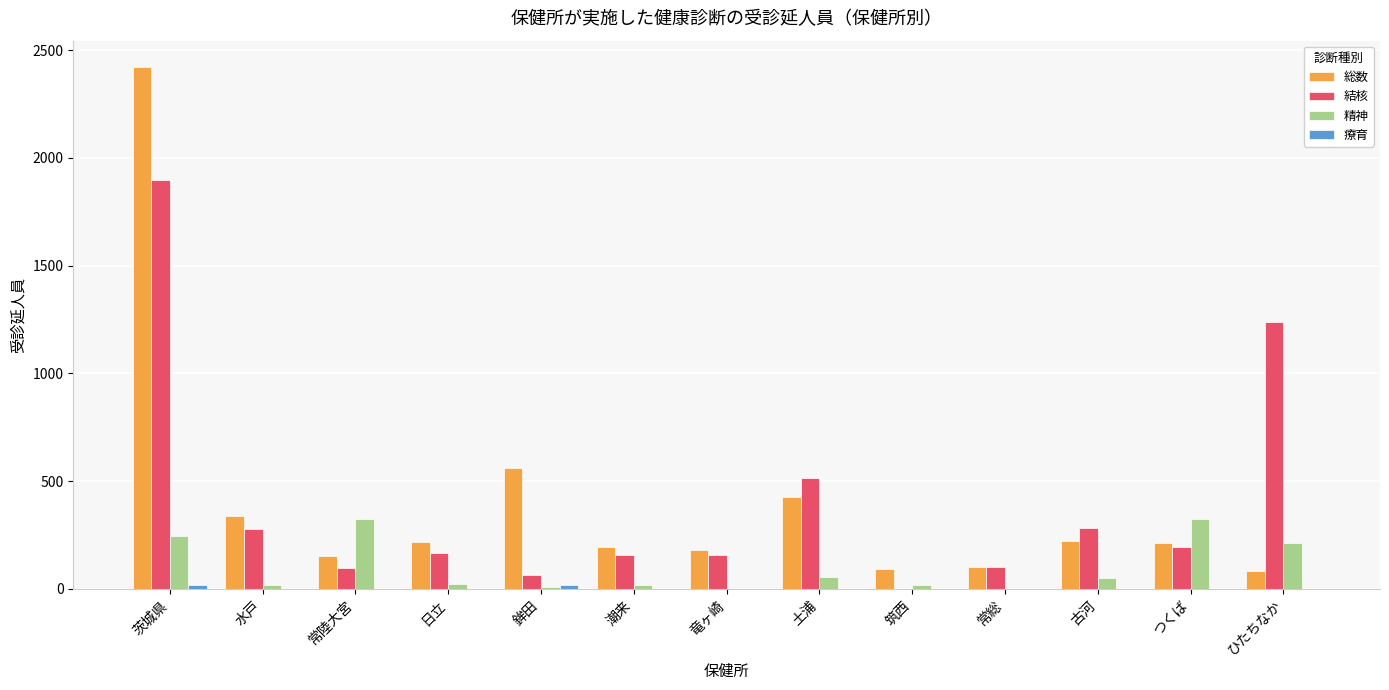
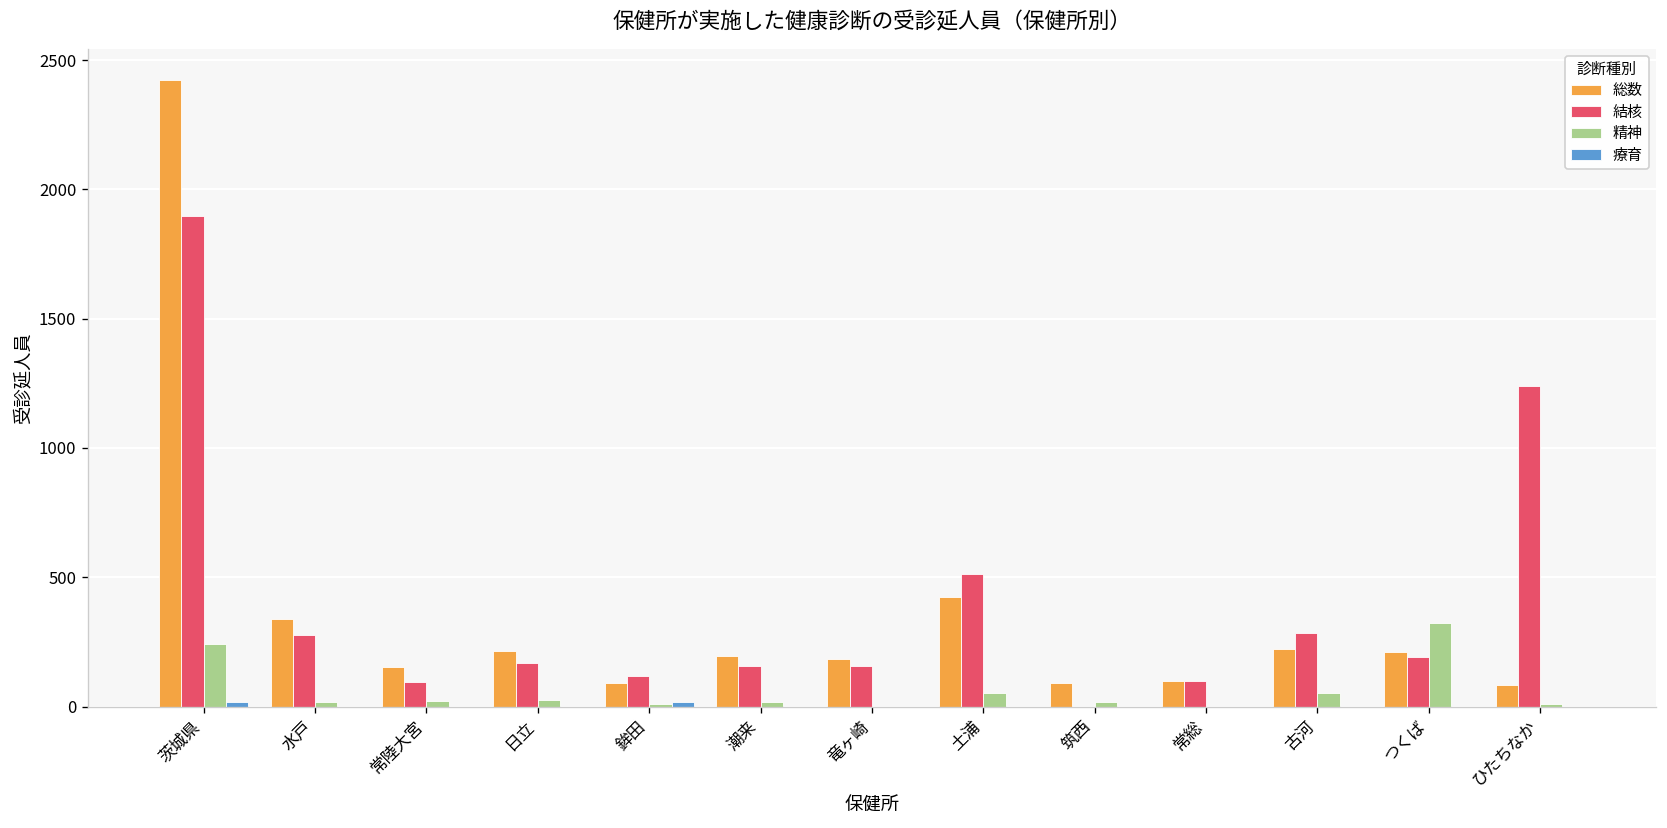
  {
    "総数": {
      "茨城県": 2420,
      "水戸": 340,
      "常陸大宮": 150,
      "日立": 220,
-     "鉾田": 560,
+     "鉾田": 90,
      "潮来": 190,
      "竜ヶ崎": 180,
      "土浦": 430,
      "筑西": 90,
      "常総": 100,
      "古河": 220,
      "つくば": 210,
      "ひたちなか": 80
    },
    "結核": {
      "茨城県": 1900,
      "水戸": 280,
      "常陸大宮": 100,
      "日立": 170,
-     "鉾田": 70,
+     "鉾田": 120,
      "潮来": 160,
      "竜ヶ崎": 160,
      "土浦": 510,
      "筑西": 0,
      "常総": 100,
      "古河": 280,
      "つくば": 190,
      "ひたちなか": 1240
    },
    "精神": {
      "茨城県": 240,
      "水戸": 20,
-     "常陸大宮": 330,
+     "常陸大宮": 20,
      "日立": 20,
      "潮来": 20,
      "竜ヶ崎": 0,
      "土浦": 50,
      "筑西": 20,
      "常総": 0,
      "古河": 50,
      "つくば": 320,
-     "ひたちなか": 210
+     "ひたちなか": 10
    },
    "療育": {
      "茨城県": 20,
      "水戸": 0,
      "常陸大宮": 0,
      "日立": 0,
      "鉾田": 20,
      "潮来": 0,
      "竜ヶ崎": 0,
      "土浦": 0,
      "筑西": 0,
      "常総": 0,
      "古河": 0,
      "つくば": 0,
      "ひたちなか": 0
    }
  }
